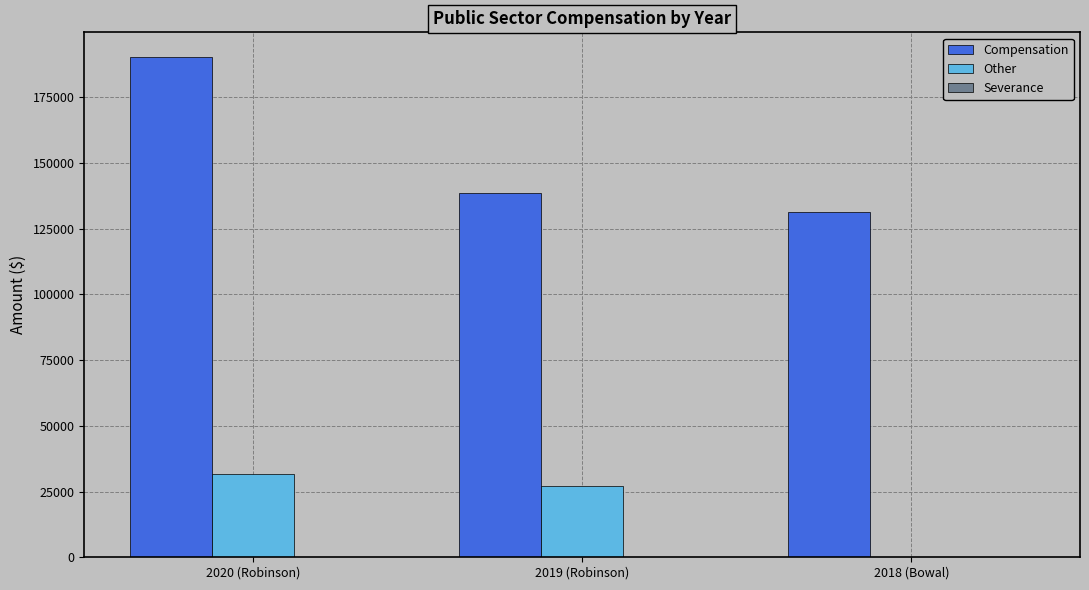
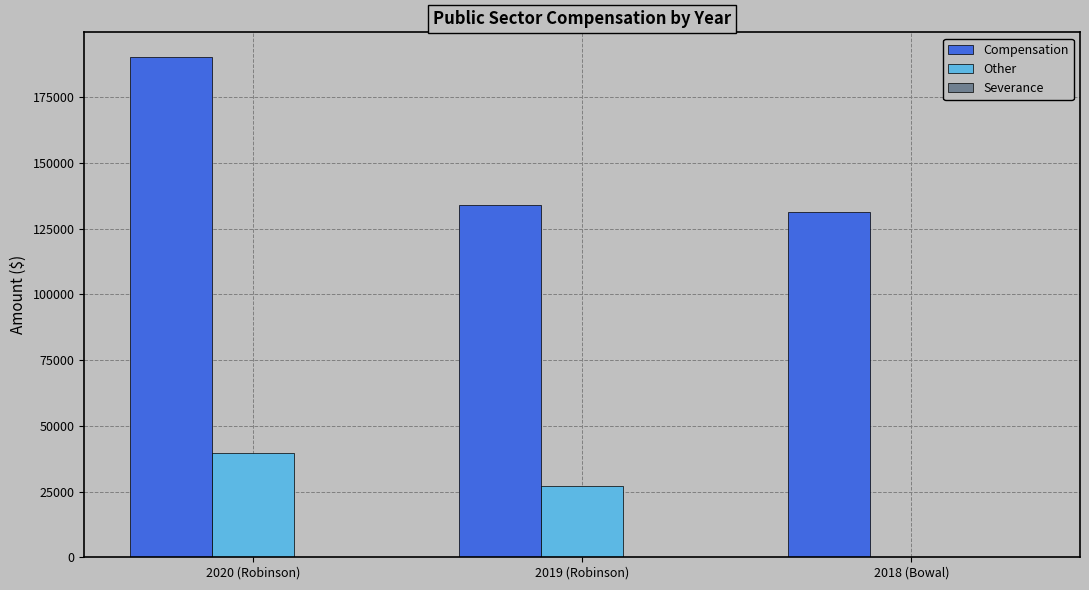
  {
    "Compensation": {
      "2020 (Robinson)": 190000,
-     "2019 (Robinson)": 138000,
+     "2019 (Robinson)": 134000,
      "2018 (Bowal)": 131000
    },
    "Other": {
-     "2020 (Robinson)": 32000,
+     "2020 (Robinson)": 39000,
      "2019 (Robinson)": 27000,
      "2018 (Bowal)": 0
    },
    "Severance": {
      "2020 (Robinson)": 0,
      "2019 (Robinson)": 0,
      "2018 (Bowal)": 0
    }
  }
